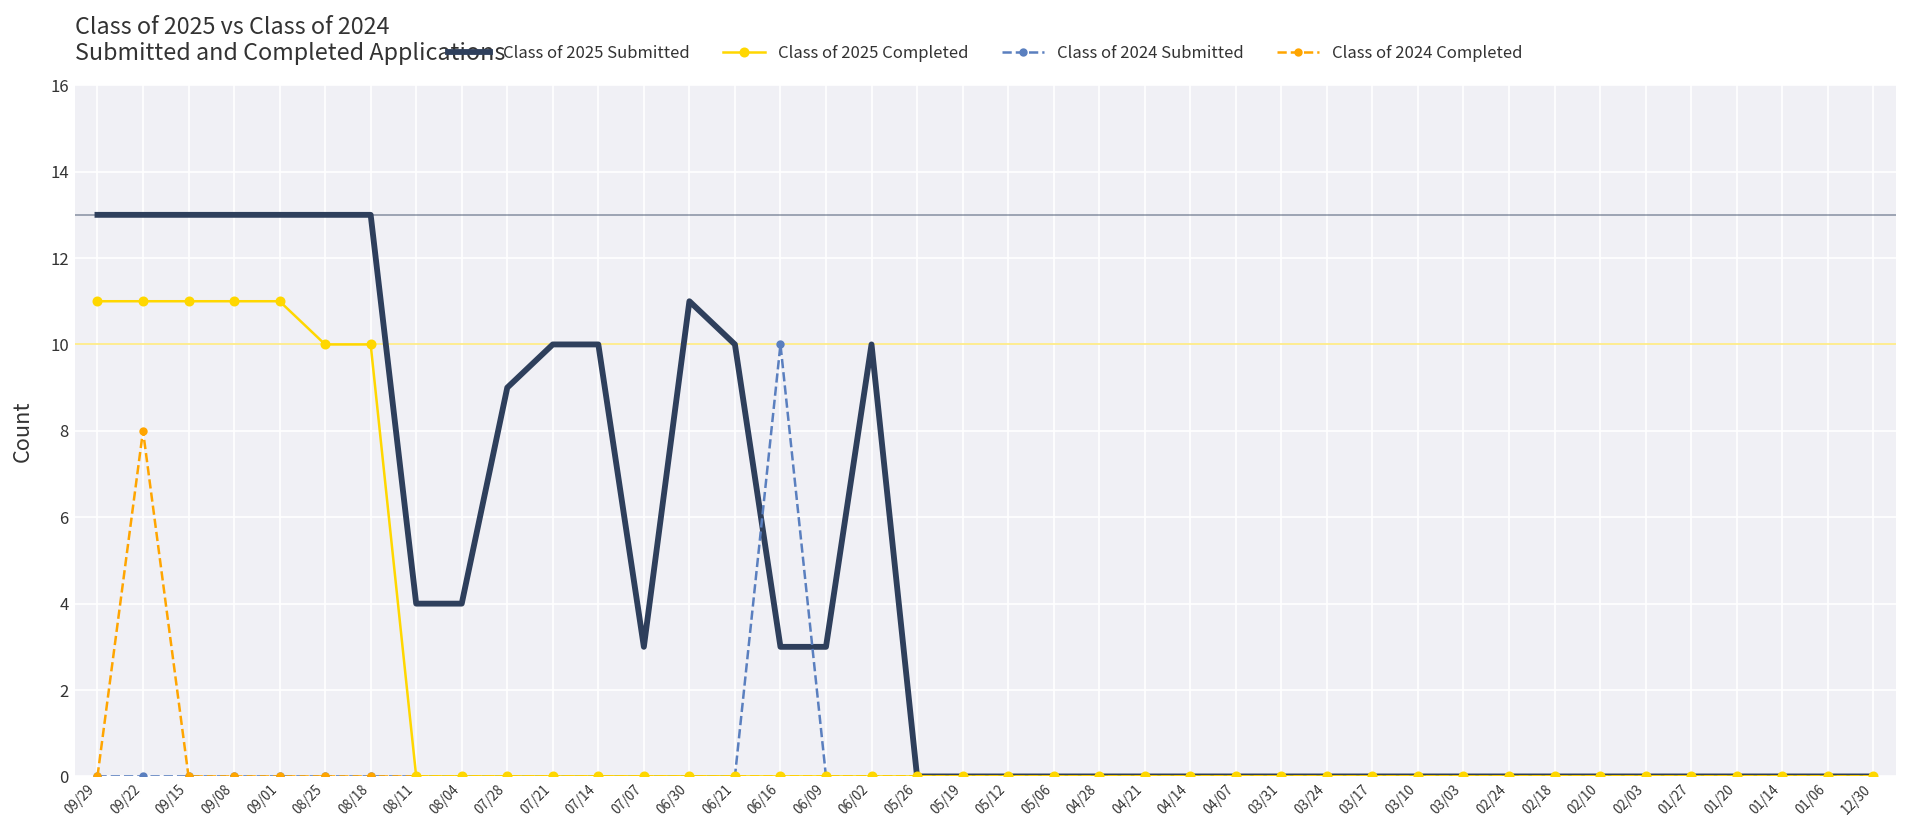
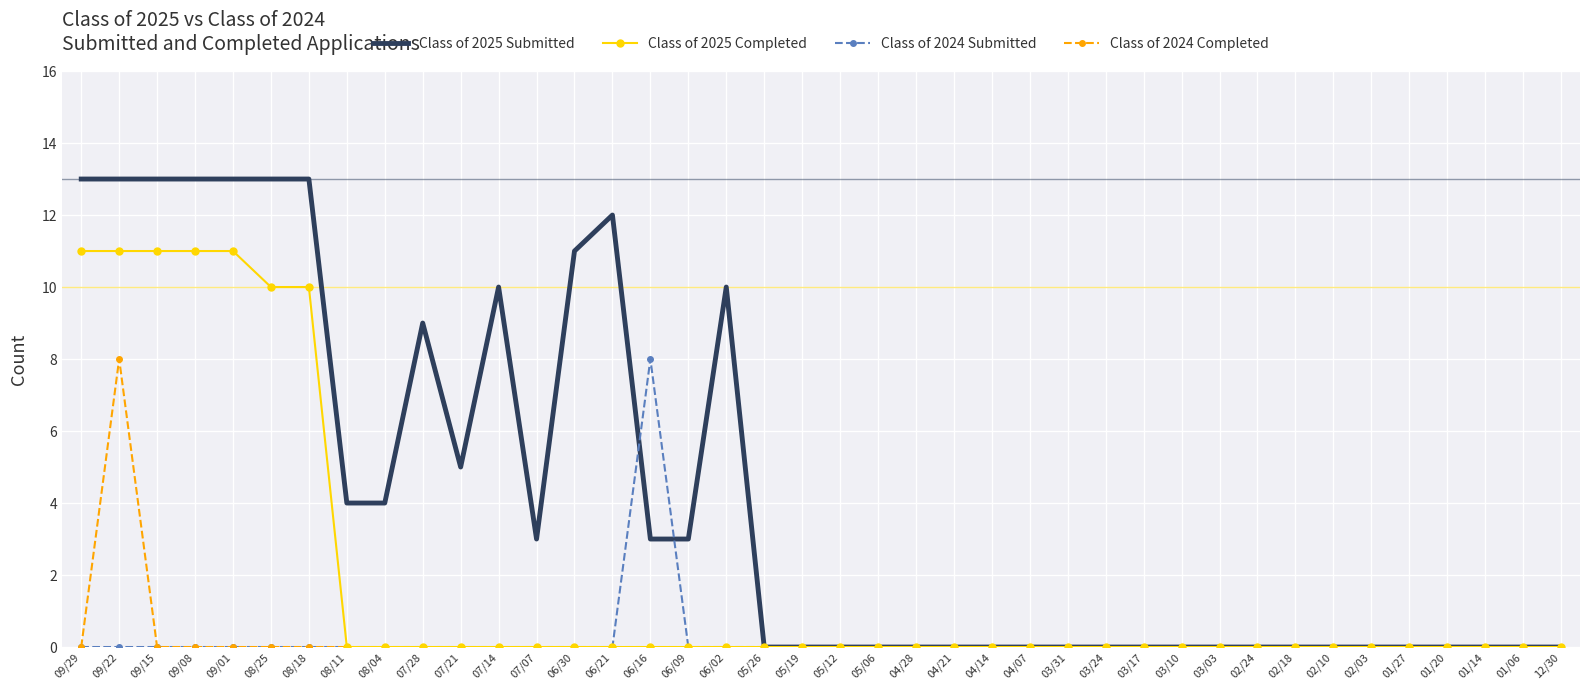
  {
    "Class of 2025 Submitted": {
      "09/29": 13,
      "09/22": 13,
      "09/15": 13,
      "09/08": 13,
      "09/01": 13,
      "08/25": 13,
      "08/18": 13,
      "08/11": 4,
      "08/04": 4,
      "07/28": 9,
-     "07/21": 10,
+     "07/21": 5,
      "07/14": 10,
      "07/07": 3,
      "06/30": 11,
-     "06/21": 10,
+     "06/21": 12,
      "06/16": 3,
      "06/09": 3,
      "06/02": 10
    },
    "Class of 2024 Submitted": {
      "09/22": 0,
-     "06/16": 10
+     "06/16": 8
    }
  }
